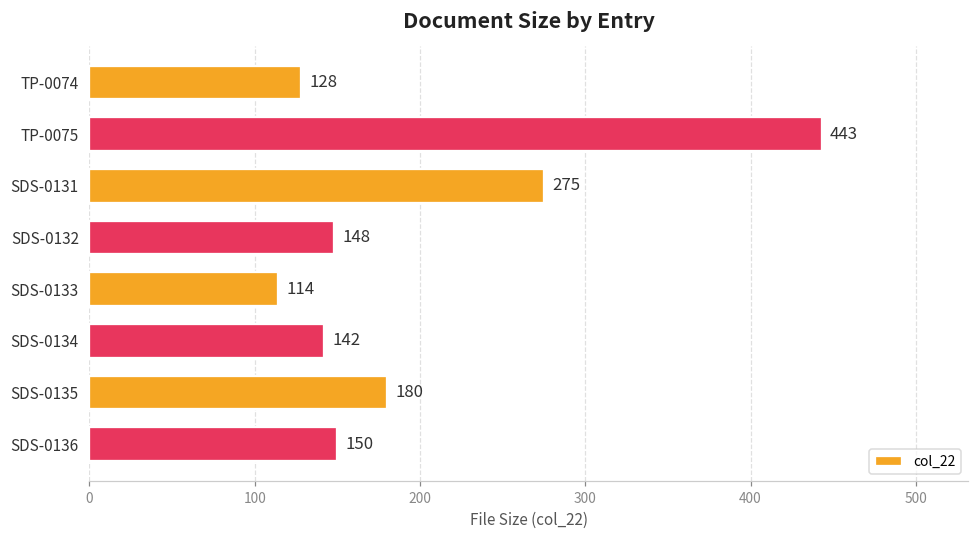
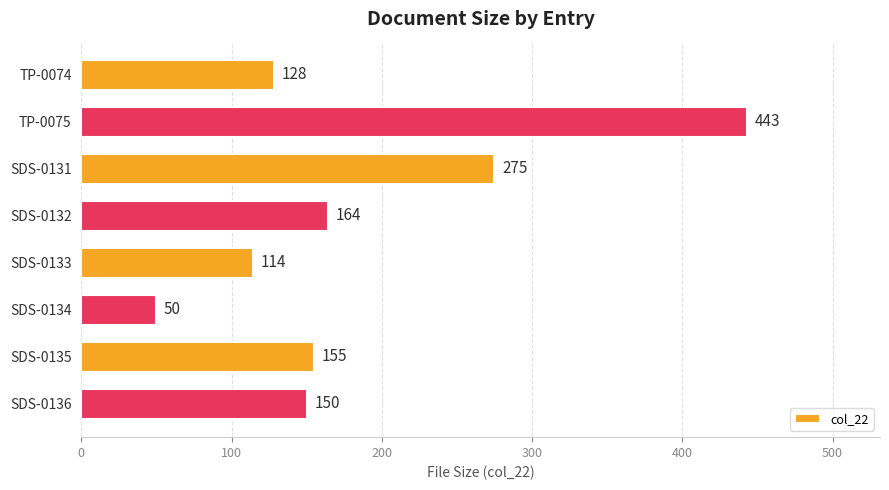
  {
    "TP-0074": 128,
    "TP-0075": 443,
    "SDS-0131": 275,
-   "SDS-0132": 148,
+   "SDS-0132": 164,
    "SDS-0133": 114,
-   "SDS-0134": 142,
-   "SDS-0135": 180,
+   "SDS-0134": 50,
+   "SDS-0135": 155,
    "SDS-0136": 150
  }
